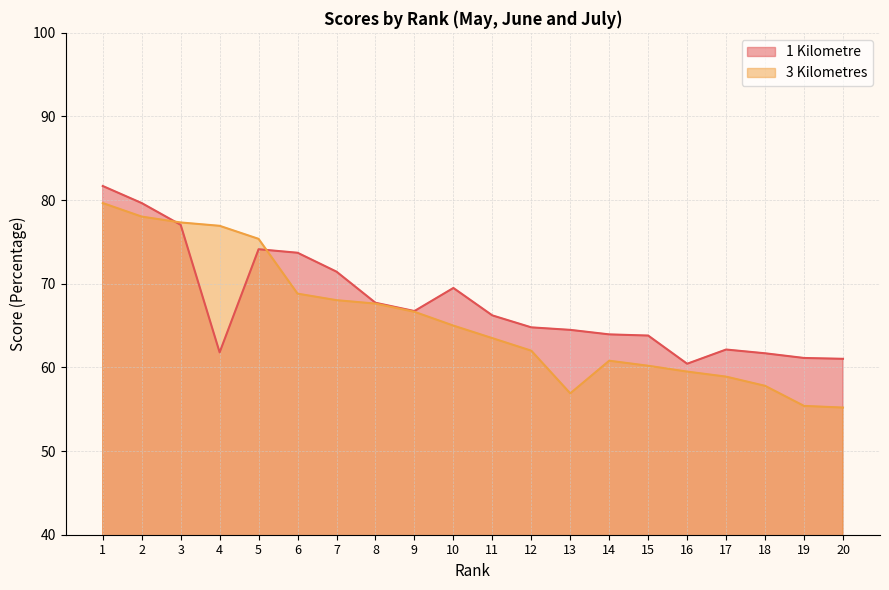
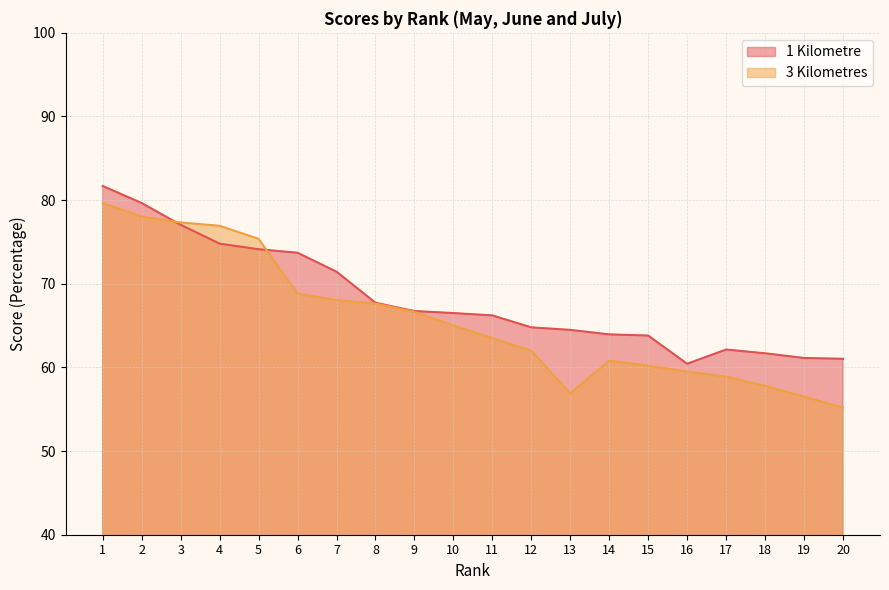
  {
    "1 Kilometre": {
      "1": 82,
      "2": 80,
-     "4": 62,
+     "4": 75,
      "5": 74,
      "6": 74,
      "7": 71,
-     "10": 70,
+     "10": 67,
      "11": 66,
      "12": 65,
      "13": 64,
      "14": 64,
      "15": 64,
      "16": 60,
      "17": 62,
      "18": 62,
      "19": 61,
      "20": 61
    },
    "3 Kilometres": {
      "1": 80,
      "2": 78,
      "4": 77,
      "5": 75,
      "6": 69,
      "7": 68,
      "10": 65,
      "11": 64,
      "12": 62,
      "13": 57,
      "14": 61,
      "15": 60,
      "16": 60,
      "17": 59,
      "18": 58,
-     "19": 55,
+     "19": 57,
      "20": 55
    }
  }
